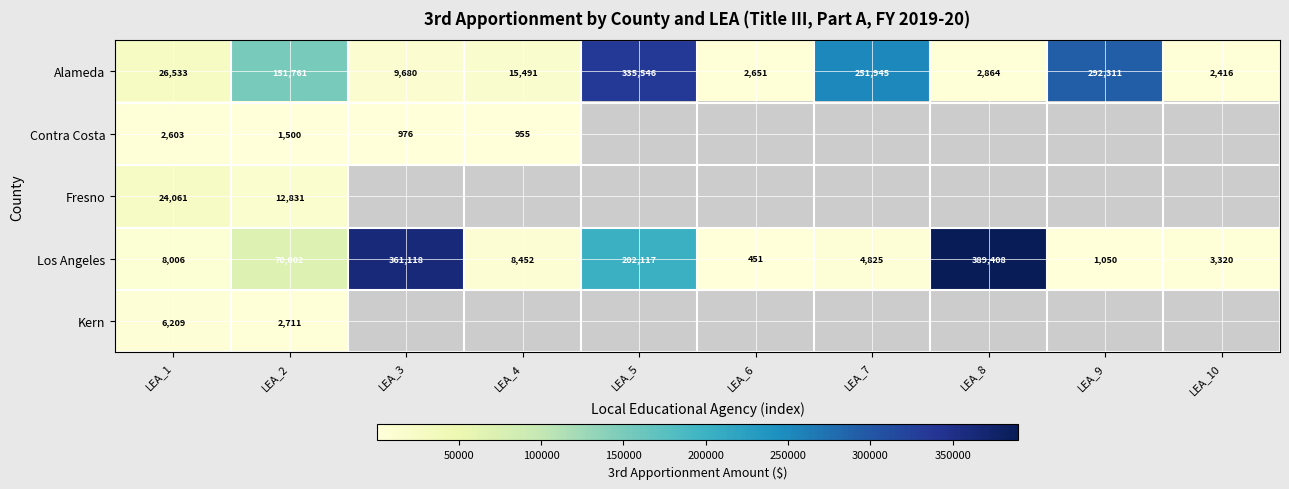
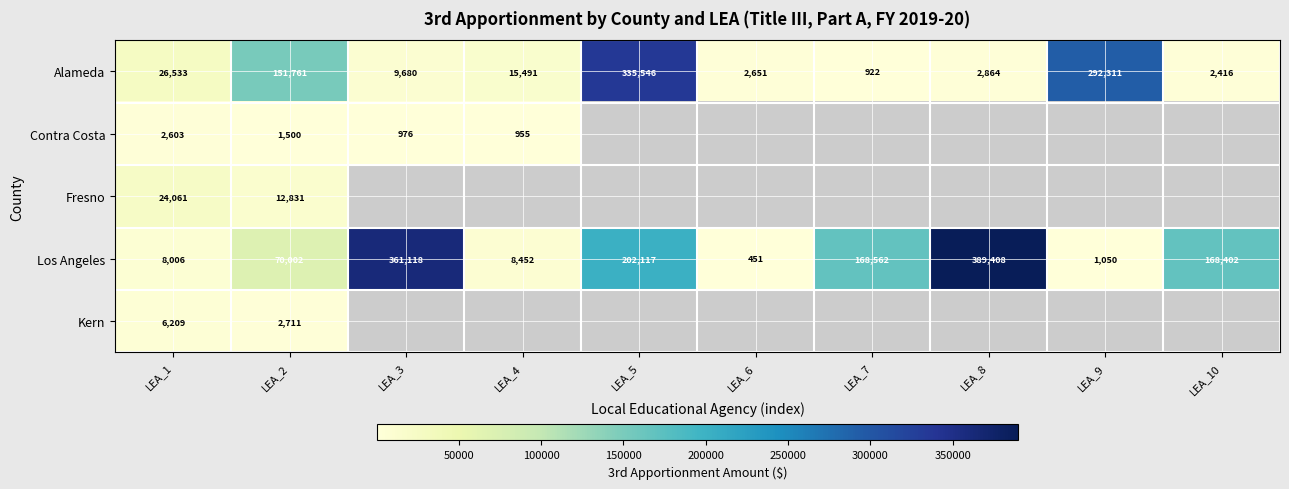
  {
    "Alameda": {
      "LEA_1": "26,533",
      "LEA_2": "151,761",
      "LEA_3": "9,680",
      "LEA_4": "15,491",
      "LEA_5": "335,546",
      "LEA_6": "2,651",
-     "LEA_7": "251,945",
+     "LEA_7": "922",
      "LEA_8": "2,864",
      "LEA_9": "292,311",
      "LEA_10": "2,416"
    },
    "Contra Costa": {
      "LEA_1": "2,603",
      "LEA_2": "1,500",
      "LEA_3": "976",
      "LEA_4": "955"
    },
    "Fresno": {
      "LEA_1": "24,061",
      "LEA_2": "12,831"
    },
    "Los Angeles": {
      "LEA_1": "8,006",
      "LEA_2": "70,002",
      "LEA_3": "361,118",
      "LEA_4": "8,452",
      "LEA_5": "202,117",
      "LEA_6": "451",
-     "LEA_7": "4,825",
+     "LEA_7": "168,562",
      "LEA_8": "389,408",
      "LEA_9": "1,050",
-     "LEA_10": "3,320"
+     "LEA_10": "168,402"
    },
    "Kern": {
      "LEA_1": "6,209",
      "LEA_2": "2,711"
    }
  }
